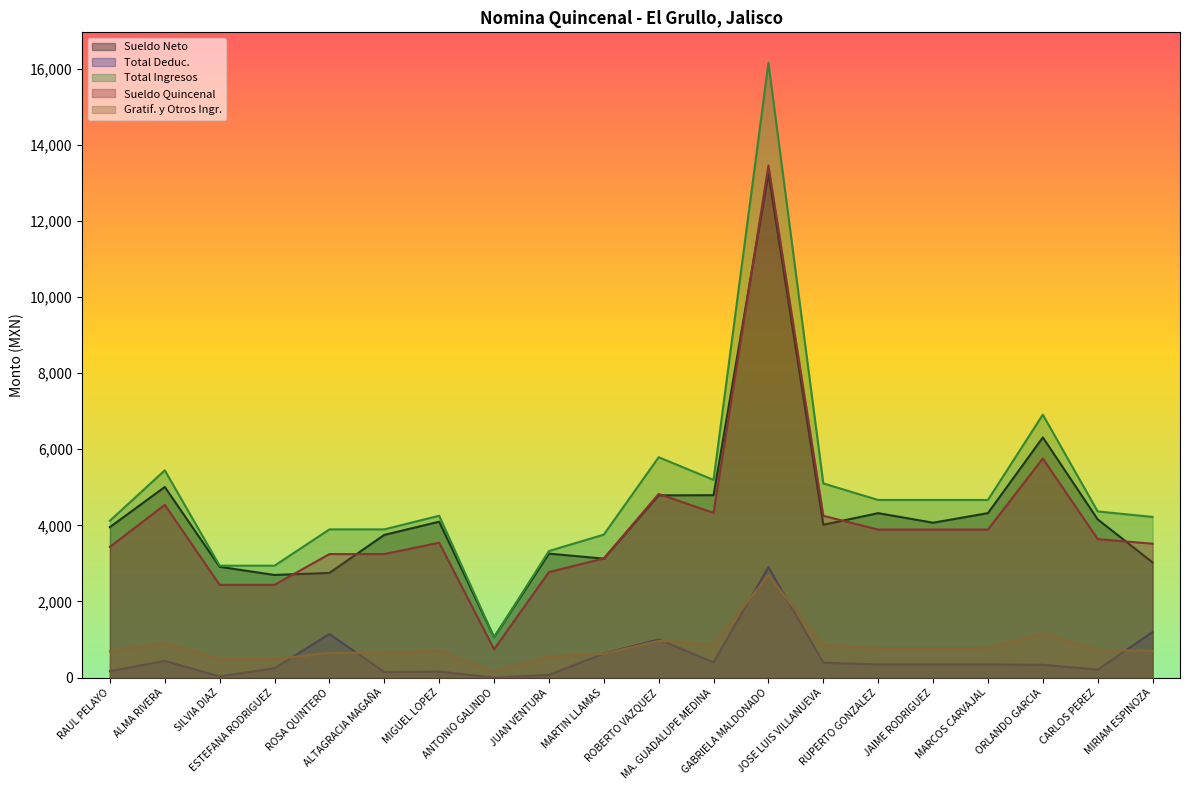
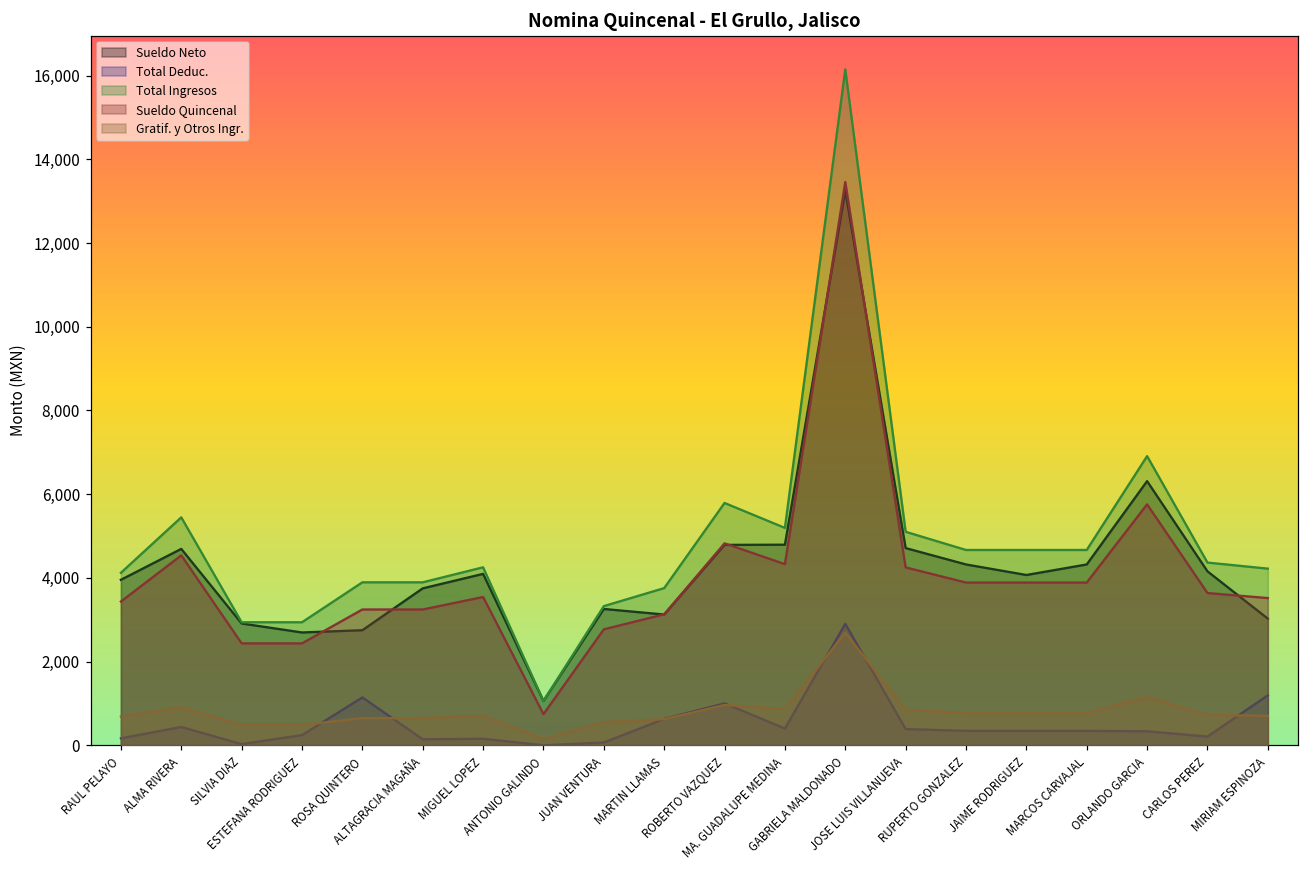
  {
    "Sueldo Neto": {
      "RAUL PELAYO": "4,000",
-     "ALMA RIVERA": "5,000",
+     "ALMA RIVERA": "4,700",
      "ESTEFANA RODRIGUEZ": "2,700",
      "ROSA QUINTERO": "2,800",
      "ALTAGRACIA MAGAÑA": "3,800",
      "MIGUEL LOPEZ": "4,100",
      "JUAN VENTURA": "3,300",
      "MA. GUADALUPE MEDINA": "4,800",
      "GABRIELA MALDONADO": "13,200",
-     "JOSE LUIS VILLANUEVA": "4,000",
+     "JOSE LUIS VILLANUEVA": "4,700",
      "RUPERTO GONZALEZ": "4,300",
      "JAIME RODRIGUEZ": "4,100",
      "MARCOS CARVAJAL": "4,300",
      "ORLANDO GARCIA": "6,300",
      "CARLOS PEREZ": "4,200",
      "MIRIAM ESPINOZA": "3,000"
    },
    "Total Deduc.": {
      "RAUL PELAYO": "200",
      "ALMA RIVERA": "400",
      "SILVIA DIAZ": "0",
      "ESTEFANA RODRIGUEZ": "200",
      "ROSA QUINTERO": "1,100",
      "ALTAGRACIA MAGAÑA": "100",
      "MIGUEL LOPEZ": "200",
      "ANTONIO GALINDO": "0",
      "JUAN VENTURA": "100",
      "MA. GUADALUPE MEDINA": "400",
      "GABRIELA MALDONADO": "2,900",
      "JOSE LUIS VILLANUEVA": "400",
      "RUPERTO GONZALEZ": "300",
      "JAIME RODRIGUEZ": "300",
      "MARCOS CARVAJAL": "300",
      "ORLANDO GARCIA": "300",
      "CARLOS PEREZ": "200",
      "MIRIAM ESPINOZA": "1,200"
    }
  }
